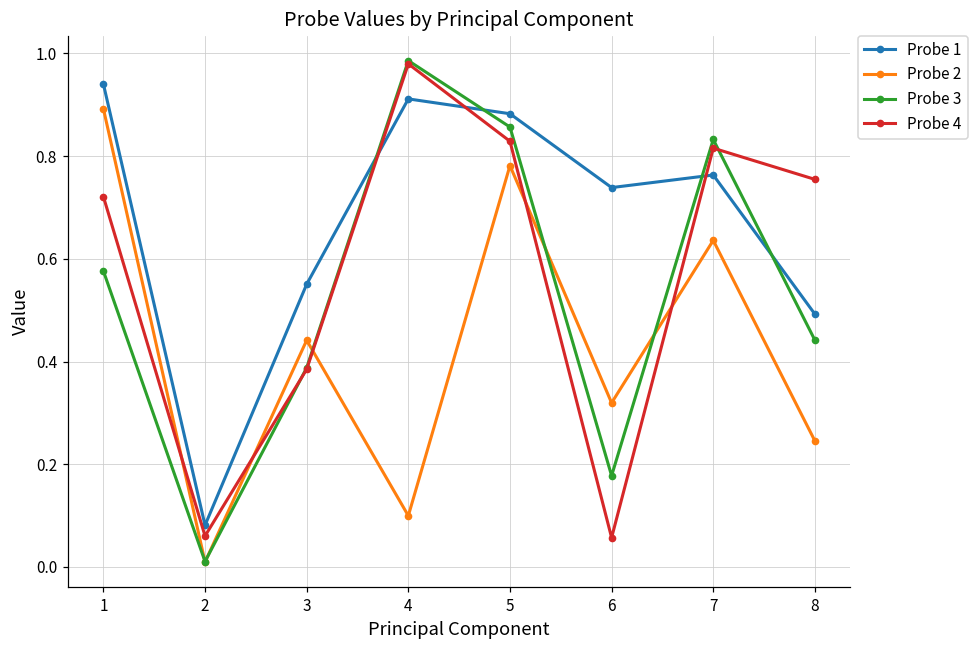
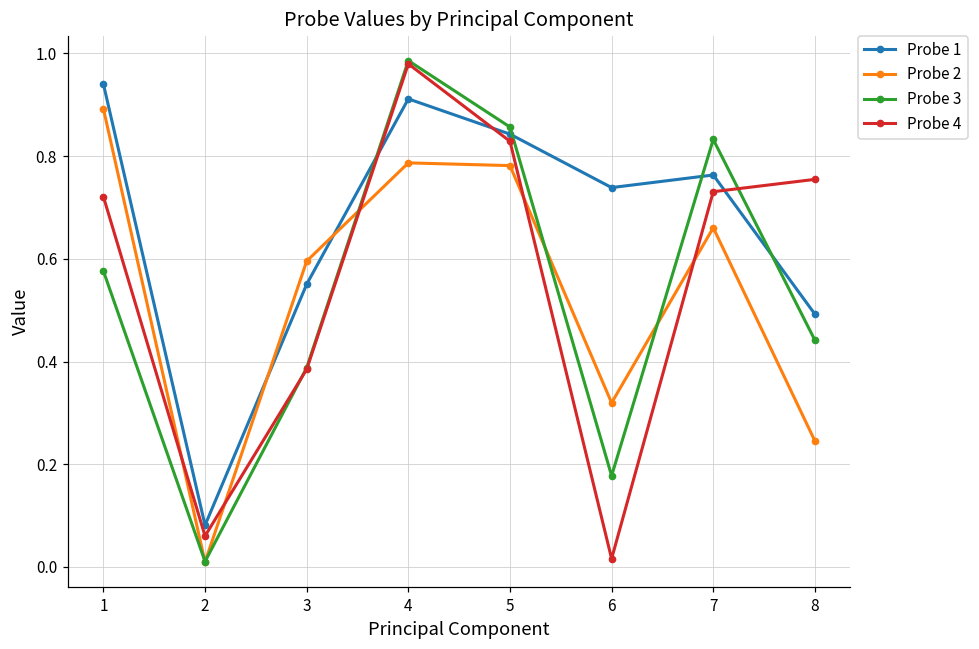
  {
    "Probe 1": {
      "1": 0.94,
      "2": 0.08,
      "3": 0.55,
      "4": 0.91,
-     "5": 0.88,
+     "5": 0.84,
      "6": 0.74,
      "7": 0.76,
      "8": 0.49
    },
    "Probe 2": {
      "1": 0.89,
-     "3": 0.44,
-     "4": 0.10,
+     "3": 0.60,
+     "4": 0.79,
      "5": 0.78,
      "6": 0.32,
-     "7": 0.64,
+     "7": 0.66,
      "8": 0.25
    },
    "Probe 3": {
      "1": 0.58,
      "4": 0.99,
      "5": 0.86,
      "6": 0.18,
      "7": 0.83,
      "8": 0.44
    },
    "Probe 4": {
      "1": 0.72,
      "2": 0.06,
      "4": 0.98,
      "5": 0.83,
-     "6": 0.06,
-     "7": 0.82,
+     "6": 0.02,
+     "7": 0.73,
      "8": 0.75
    }
  }
